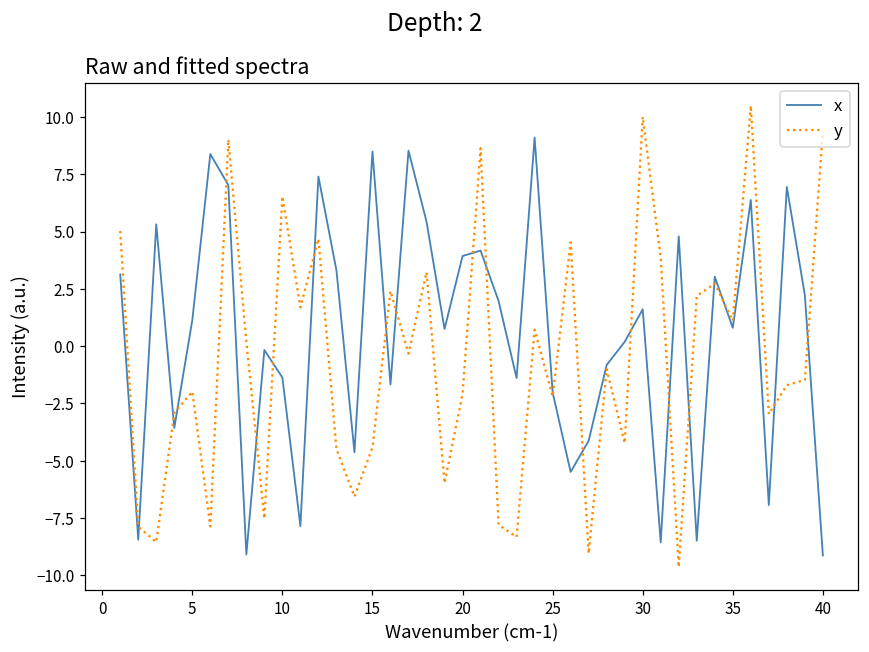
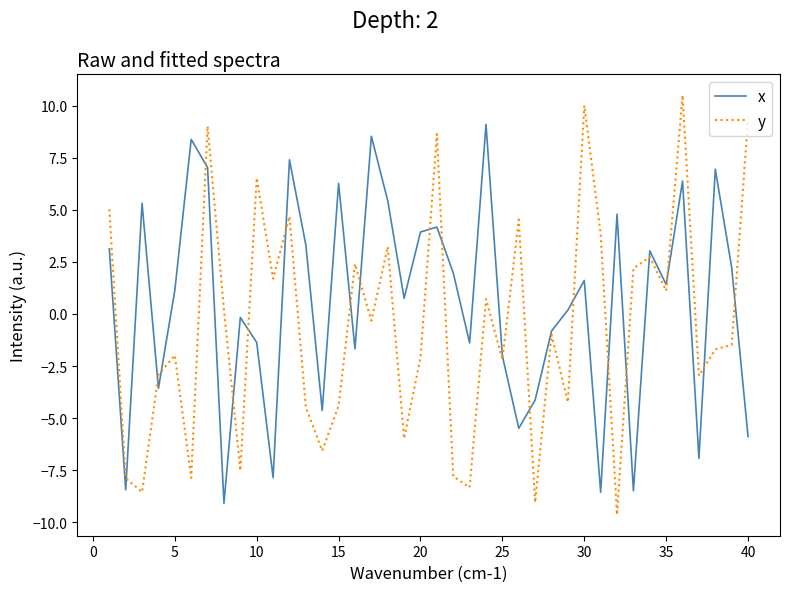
  {
    "x": {
      "5": 1.1,
      "10": -1.4,
-     "15": 8.5,
+     "15": 6.3,
      "20": 3.9,
      "25": -2.0,
      "30": 1.6,
-     "35": 0.8,
-     "40": -9.1
+     "35": 1.4,
+     "40": -5.9
    },
    "y": {
      "5": -2.0,
      "10": 6.5,
      "15": -4.4,
      "20": -2.1,
      "25": -2.2,
      "30": 10.0,
      "35": 1.1
    }
  }
